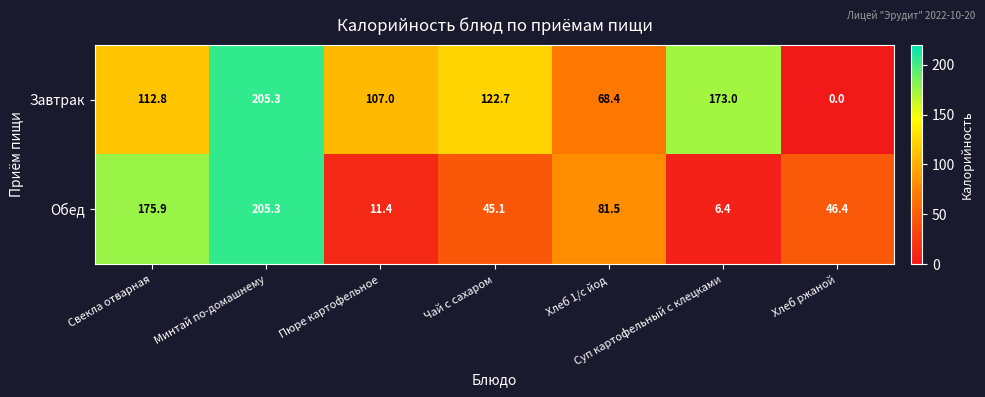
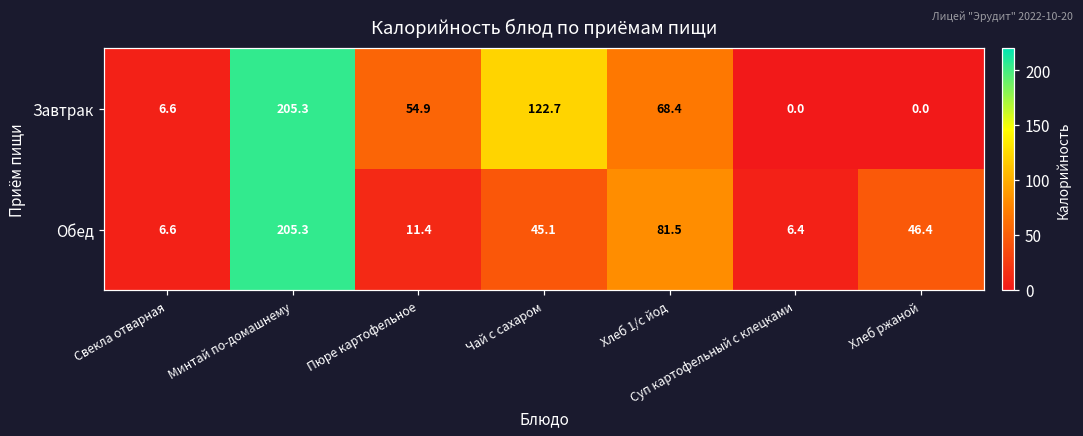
  {
    "Завтрак": {
-     "Свекла отварная": 112.8,
+     "Свекла отварная": 6.6,
      "Минтай по-домашнему": 205.3,
-     "Пюре картофельное": 107.0,
+     "Пюре картофельное": 54.9,
      "Чай с сахаром": 122.7,
      "Хлеб 1/с йод": 68.4,
-     "Суп картофельный с клецками": 173.0,
+     "Суп картофельный с клецками": 0.0,
      "Хлеб ржаной": 0.0
    },
    "Обед": {
-     "Свекла отварная": 175.9,
+     "Свекла отварная": 6.6,
      "Минтай по-домашнему": 205.3,
      "Пюре картофельное": 11.4,
      "Чай с сахаром": 45.1,
      "Хлеб 1/с йод": 81.5,
      "Суп картофельный с клецками": 6.4,
      "Хлеб ржаной": 46.4
    }
  }
